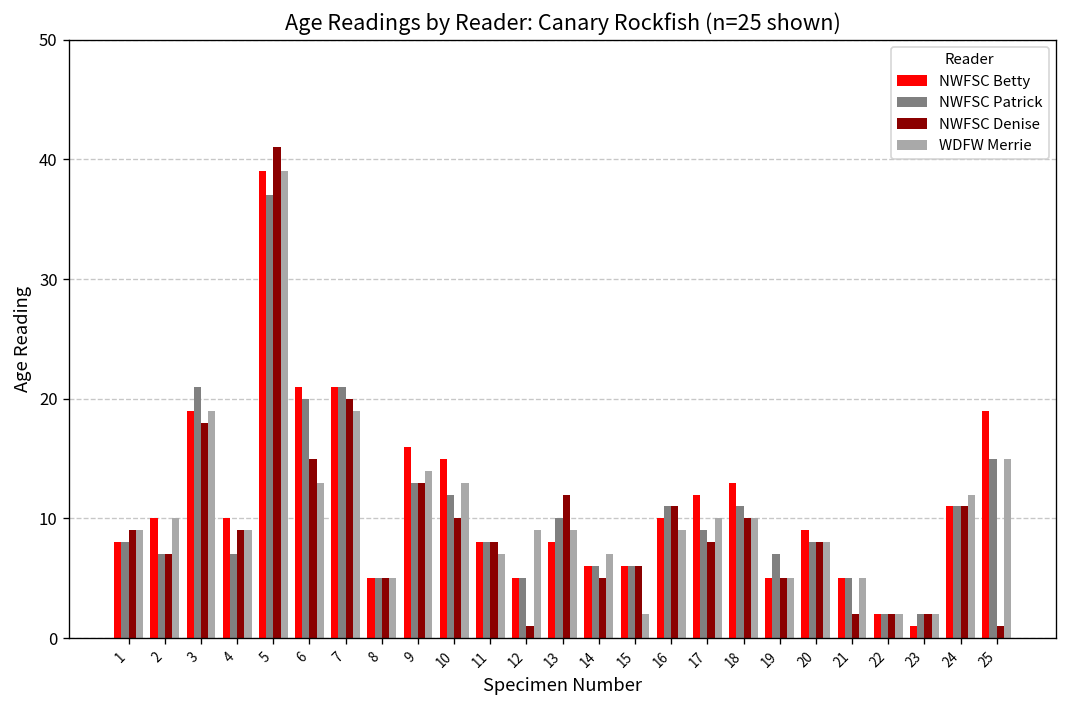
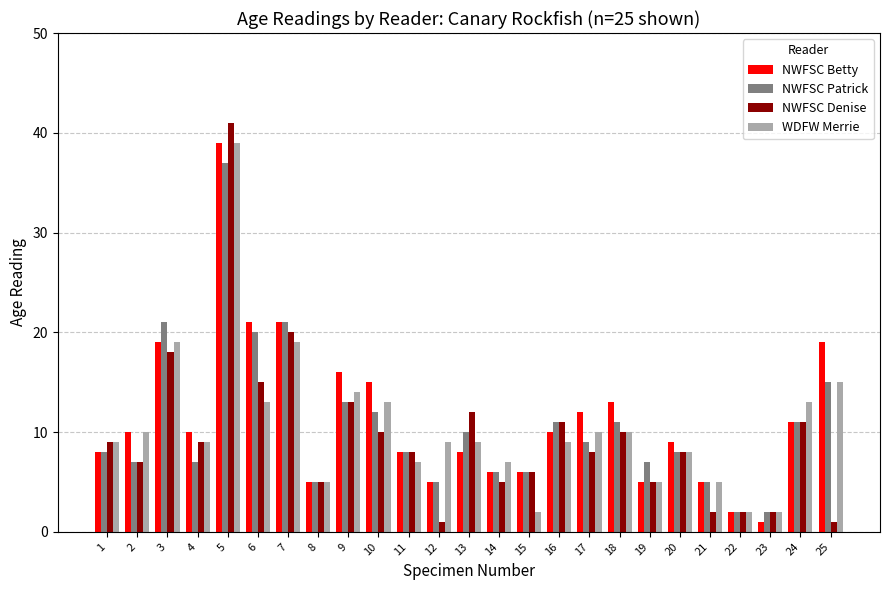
  {
    "NWFSC Betty": {
      "1": 8,
      "2": 10,
      "3": 19,
      "4": 10,
      "5": 39,
      "6": 21,
      "7": 21,
      "8": 5,
      "9": 16,
      "10": 15,
      "11": 8,
      "12": 5,
      "13": 8,
      "14": 6,
      "15": 6,
      "16": 10,
      "17": 12,
      "18": 13,
      "19": 5,
      "20": 9,
      "21": 5,
      "22": 2,
      "23": 1,
      "24": 11,
      "25": 19
    },
    "NWFSC Patrick": {
      "1": 8,
      "2": 7,
      "3": 21,
      "4": 7,
      "5": 37,
      "6": 20,
      "7": 21,
      "8": 5,
      "9": 13,
      "10": 12,
      "11": 8,
      "12": 5,
      "13": 10,
      "14": 6,
      "15": 6,
      "16": 11,
      "17": 9,
      "18": 11,
      "19": 7,
      "20": 8,
      "21": 5,
      "22": 2,
      "23": 2,
      "24": 11,
      "25": 15
    },
    "NWFSC Denise": {
      "1": 9,
      "2": 7,
      "3": 18,
      "4": 9,
      "5": 41,
      "6": 15,
      "7": 20,
      "8": 5,
      "9": 13,
      "10": 10,
      "11": 8,
      "12": 1,
      "13": 12,
      "14": 5,
      "15": 6,
      "16": 11,
      "17": 8,
      "18": 10,
      "19": 5,
      "20": 8,
      "21": 2,
      "22": 2,
      "23": 2,
      "24": 11,
      "25": 1
    },
    "WDFW Merrie": {
      "1": 9,
      "2": 10,
      "3": 19,
      "4": 9,
      "5": 39,
      "6": 13,
      "7": 19,
      "8": 5,
      "9": 14,
      "10": 13,
      "11": 7,
      "12": 9,
      "13": 9,
      "14": 7,
      "15": 2,
      "16": 9,
      "17": 10,
      "18": 10,
      "19": 5,
      "20": 8,
      "21": 5,
      "22": 2,
      "23": 2,
-     "24": 12,
+     "24": 13,
      "25": 15
    }
  }
